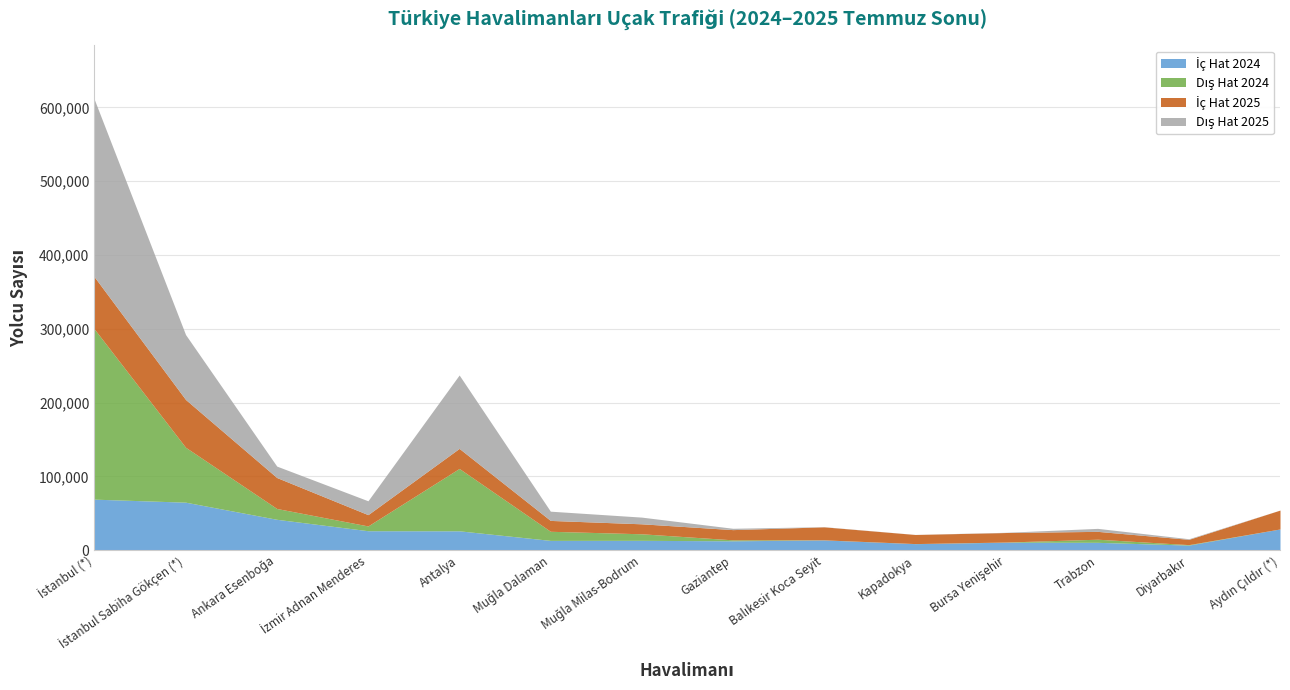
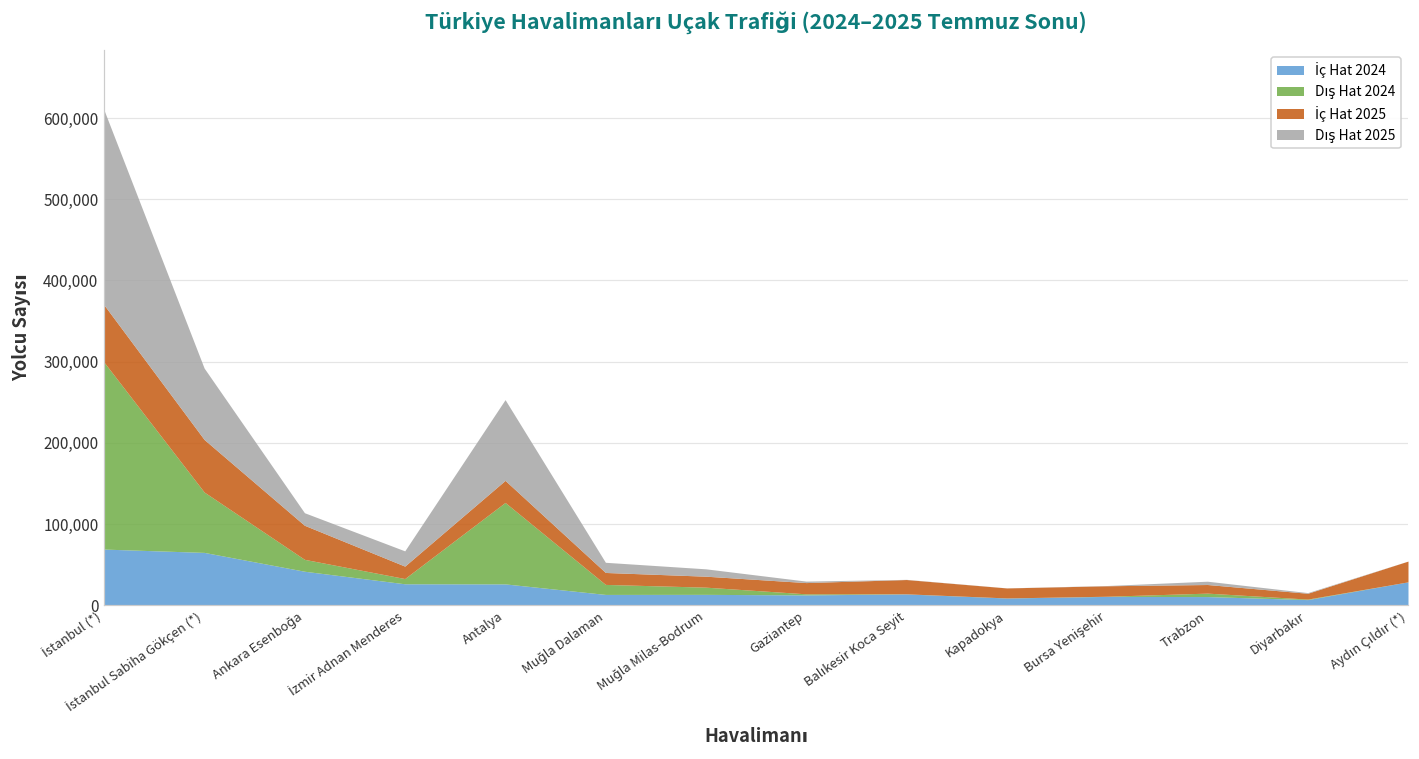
  {
    "İç Hat 2024": {
      "İstanbul (*)": "70,000",
      "İstanbul Sabiha Gökçen (*)": "70,000",
      "Ankara Esenboğa": "40,000",
      "İzmir Adnan Menderes": "30,000",
      "Antalya": "30,000",
      "Muğla Dalaman": "10,000",
      "Muğla Milas-Bodrum": "10,000",
      "Trabzon": "10,000"
    },
    "Dış Hat 2024": {
      "İstanbul (*)": "230,000",
      "İstanbul Sabiha Gökçen (*)": "70,000",
      "Ankara Esenboğa": "10,000",
      "İzmir Adnan Menderes": "10,000",
-     "Antalya": "80,000",
+     "Antalya": "100,000",
      "Muğla Dalaman": "10,000",
      "Muğla Milas-Bodrum": "10,000",
      "Trabzon": "0"
    },
    "İç Hat 2025": {
      "İstanbul (*)": "70,000",
      "İstanbul Sabiha Gökçen (*)": "60,000",
      "Ankara Esenboğa": "40,000",
      "İzmir Adnan Menderes": "20,000",
      "Antalya": "30,000",
      "Muğla Dalaman": "10,000",
      "Muğla Milas-Bodrum": "10,000",
      "Trabzon": "10,000"
    },
    "Dış Hat 2025": {
      "İstanbul (*)": "240,000",
      "İstanbul Sabiha Gökçen (*)": "90,000",
      "Ankara Esenboğa": "20,000",
      "İzmir Adnan Menderes": "20,000",
      "Antalya": "100,000",
      "Muğla Dalaman": "10,000",
      "Muğla Milas-Bodrum": "10,000",
      "Trabzon": "0"
    }
  }
